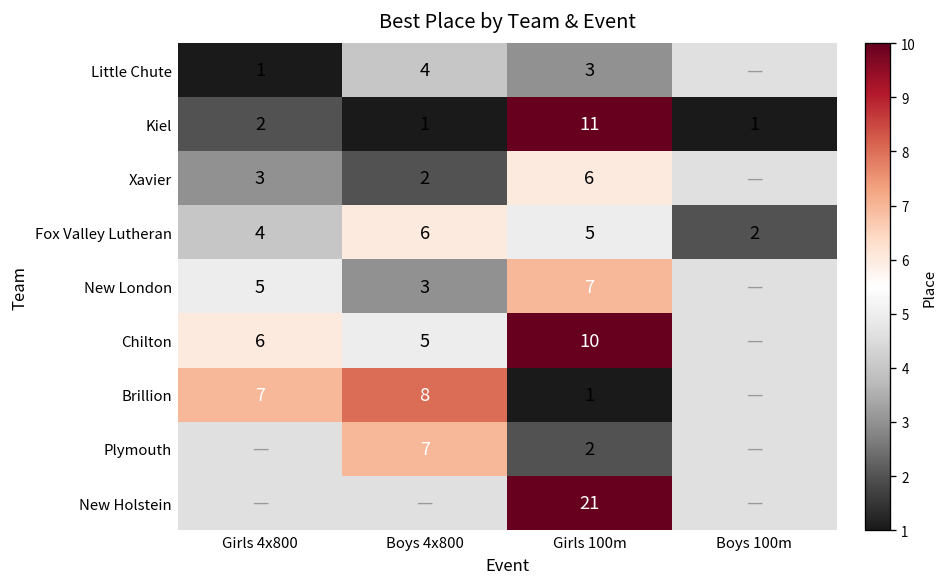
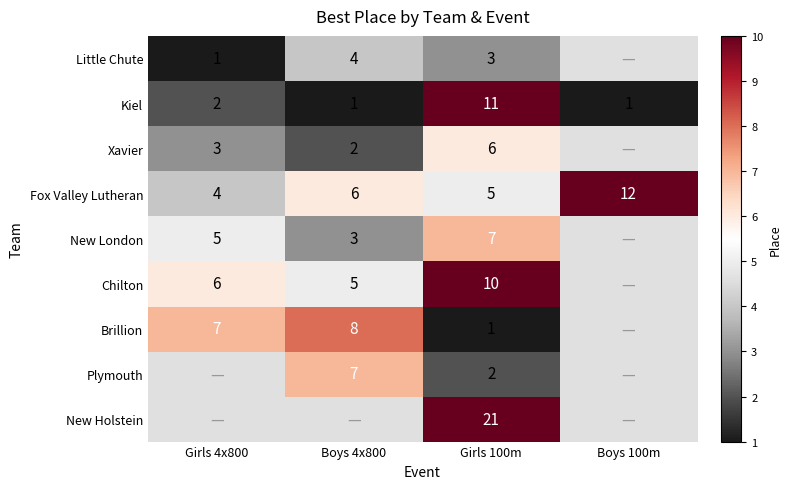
  {
    "Little Chute": {
      "Boys 4x800": 4,
      "Girls 100m": 3
    },
    "Kiel": {
      "Girls 4x800": 2,
      "Girls 100m": 11
    },
    "Xavier": {
      "Girls 4x800": 3,
      "Boys 4x800": 2,
      "Girls 100m": 6
    },
    "Fox Valley Lutheran": {
      "Girls 4x800": 4,
      "Boys 4x800": 6,
      "Girls 100m": 5,
-     "Boys 100m": 2
+     "Boys 100m": 12
    },
    "New London": {
      "Girls 4x800": 5,
      "Boys 4x800": 3,
      "Girls 100m": 7
    },
    "Chilton": {
      "Girls 4x800": 6,
      "Boys 4x800": 5,
      "Girls 100m": 10
    },
    "Brillion": {
      "Girls 4x800": 7,
      "Boys 4x800": 8
    },
    "Plymouth": {
      "Boys 4x800": 7,
      "Girls 100m": 2
    },
    "New Holstein": {
      "Girls 100m": 21
    }
  }
